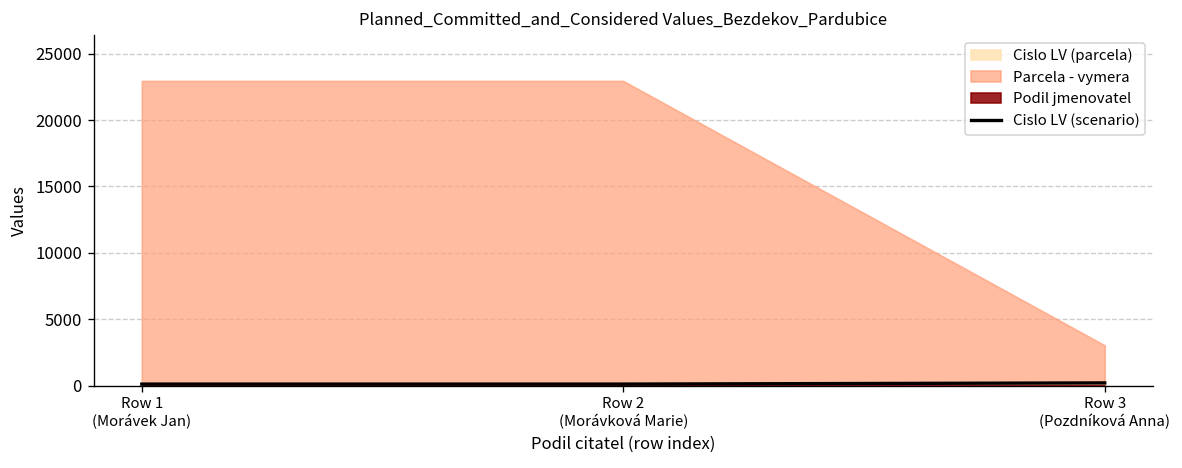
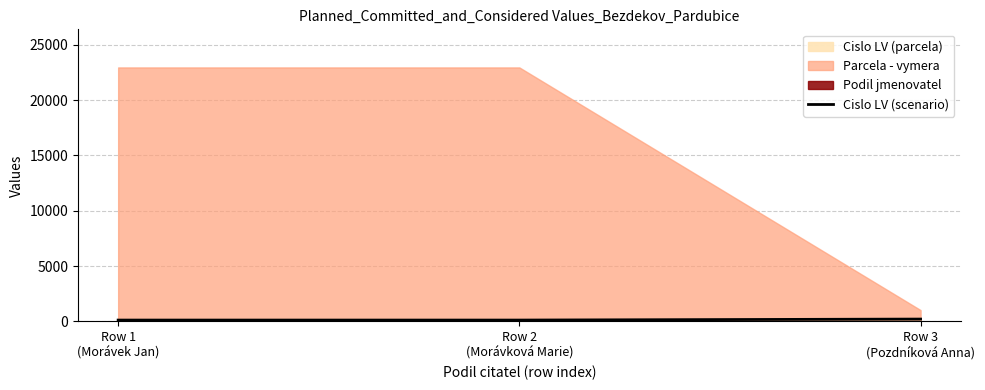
  {
    "Parcela - vymera": {
      "Row 1 (Morávek Jan)": 22900,
      "Row 2 (Morávková Marie)": 22900,
-     "Row 3 (Pozdníková Anna)": 3000
+     "Row 3 (Pozdníková Anna)": 1000
    }
  }
